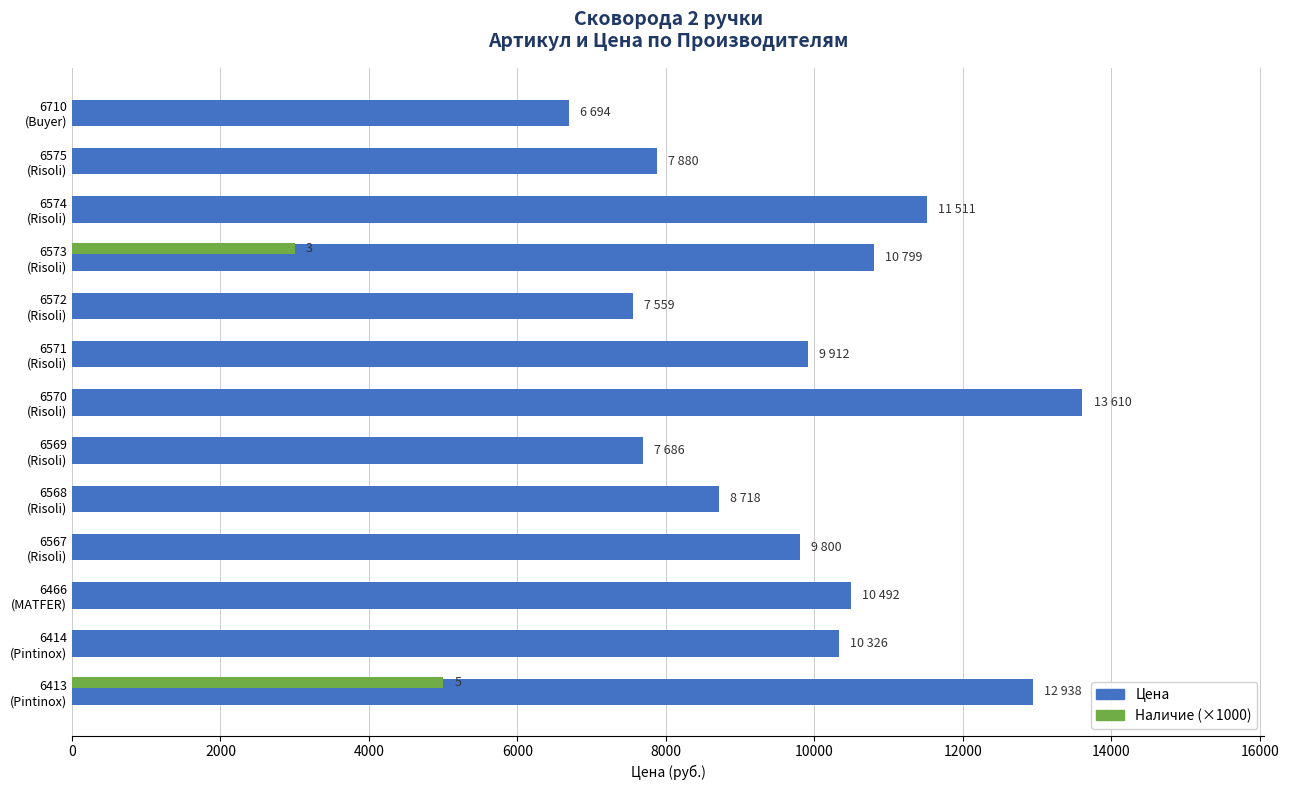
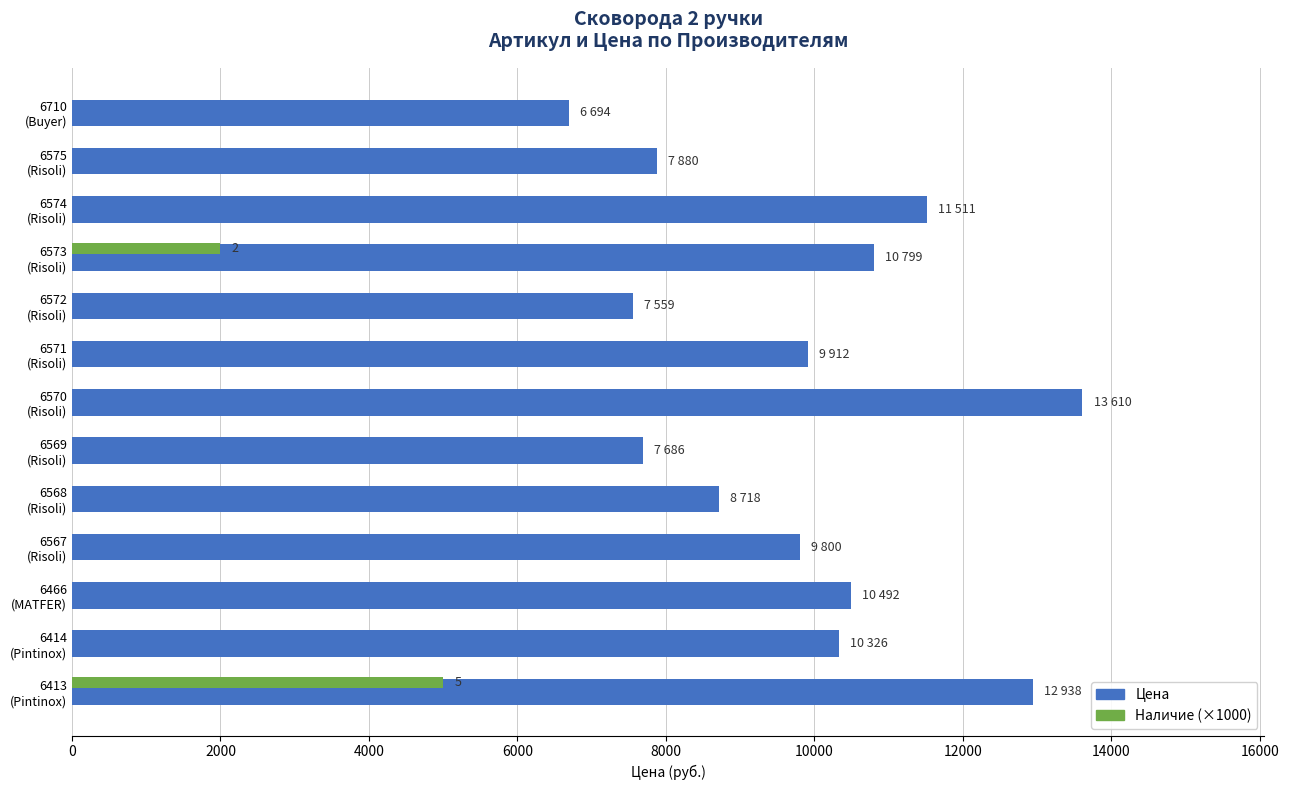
  {
    "Наличие (×1000)": {
-     "6573 (Risoli)": 3
+     "6573 (Risoli)": 2
    }
  }
